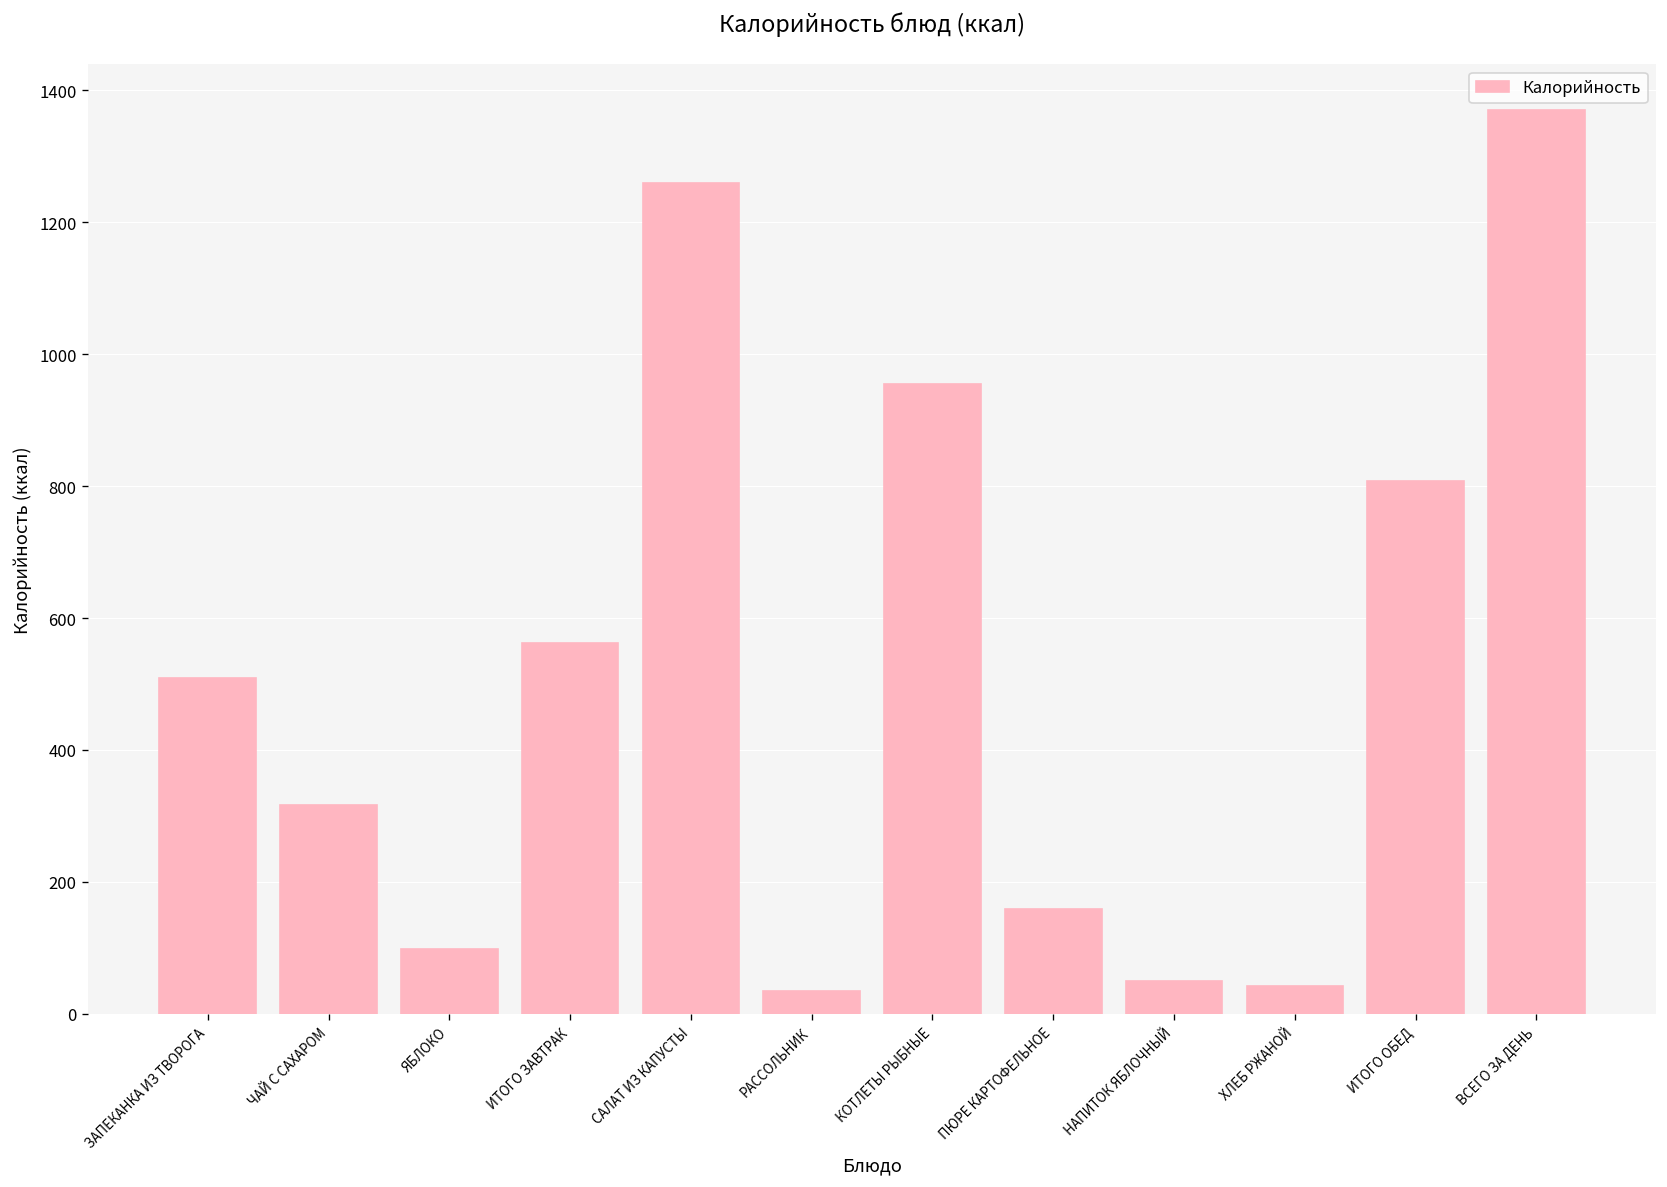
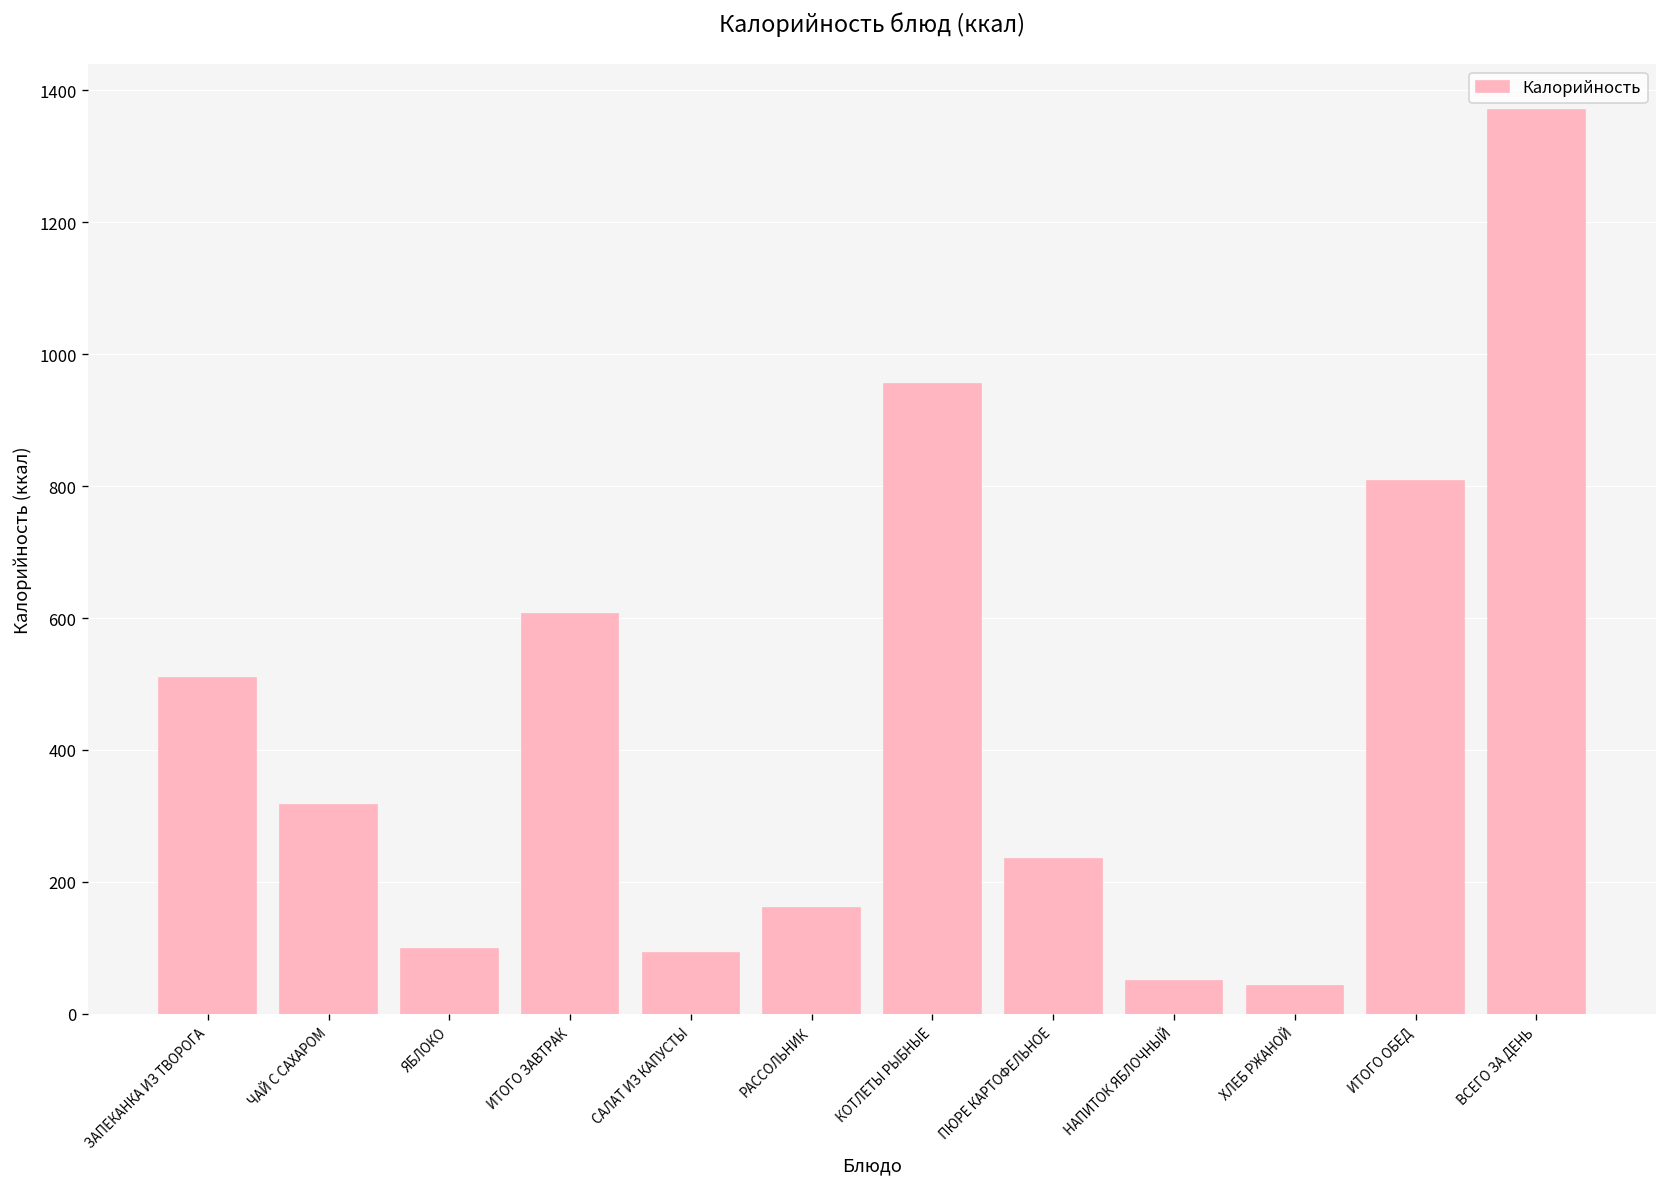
  {
    "ЗАПЕКАНКА ИЗ ТВОРОГА": 510,
    "ЧАЙ С САХАРОМ": 320,
    "ЯБЛОКО": 100,
-   "ИТОГО ЗАВТРАК": 560,
-   "САЛАТ ИЗ КАПУСТЫ": 1260,
-   "РАССОЛЬНИК": 30,
+   "ИТОГО ЗАВТРАК": 610,
+   "САЛАТ ИЗ КАПУСТЫ": 90,
+   "РАССОЛЬНИК": 160,
    "КОТЛЕТЫ РЫБНЫЕ": 950,
-   "ПЮРЕ КАРТОФЕЛЬНОЕ": 160,
+   "ПЮРЕ КАРТОФЕЛЬНОЕ": 230,
    "НАПИТОК ЯБЛОЧНЫЙ": 50,
    "ХЛЕБ РЖАНОЙ": 40,
    "ИТОГО ОБЕД": 810,
    "ВСЕГО ЗА ДЕНЬ": 1370
  }
